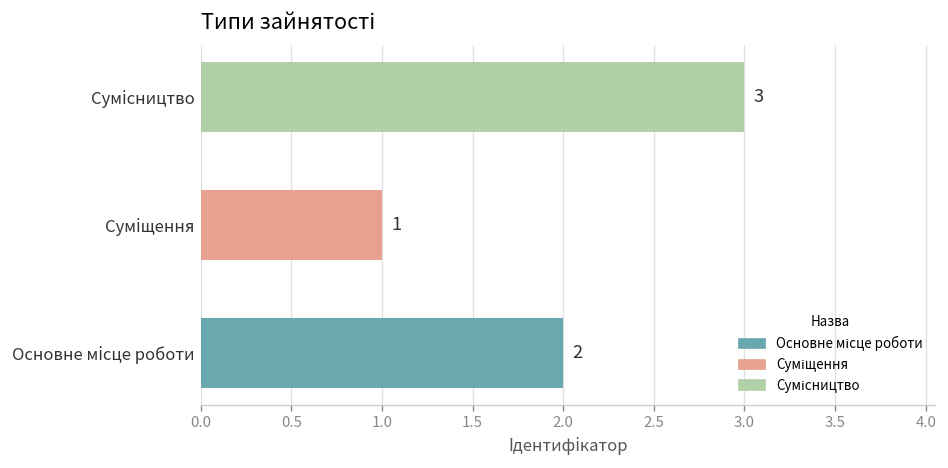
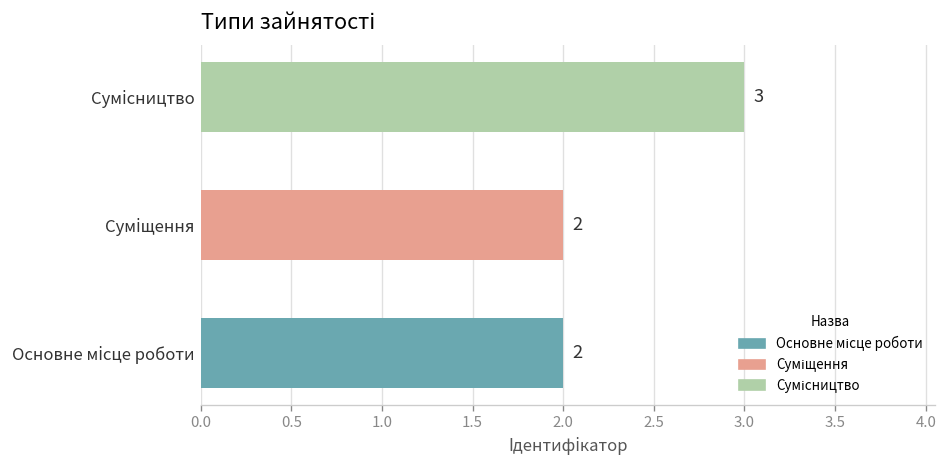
  {
    "Сумісництво": 3,
-   "Суміщення": 1,
+   "Суміщення": 2,
    "Основне місце роботи": 2
  }
